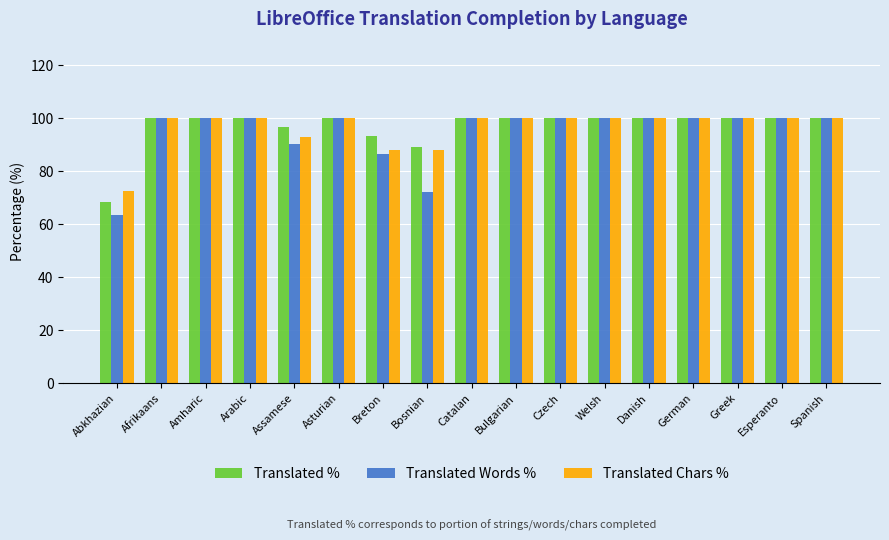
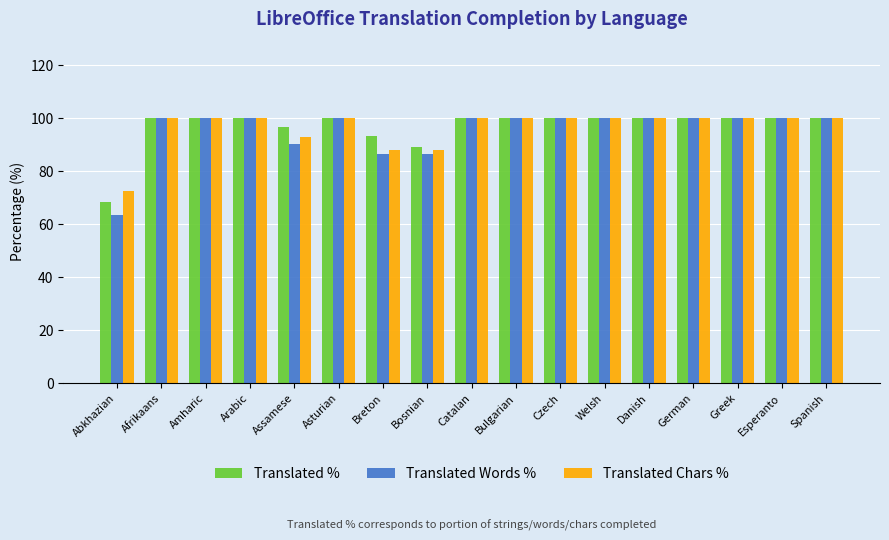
  {
    "Translated %": {
      "Abkhazian": 68,
      "Afrikaans": 100,
      "Amharic": 100,
      "Arabic": 100,
      "Assamese": 97,
      "Asturian": 100,
      "Breton": 93,
      "Bosnian": 89,
      "Catalan": 100,
      "Bulgarian": 100,
      "Czech": 100,
      "Welsh": 100,
      "Danish": 100,
      "German": 100,
      "Greek": 100,
      "Esperanto": 100,
      "Spanish": 100
    },
    "Translated Words %": {
      "Abkhazian": 63,
      "Afrikaans": 100,
      "Amharic": 100,
      "Arabic": 100,
      "Assamese": 90,
      "Asturian": 100,
      "Breton": 86,
-     "Bosnian": 72,
+     "Bosnian": 86,
      "Catalan": 100,
      "Bulgarian": 100,
      "Czech": 100,
      "Welsh": 100,
      "Danish": 100,
      "German": 100,
      "Greek": 100,
      "Esperanto": 100,
      "Spanish": 100
    },
    "Translated Chars %": {
      "Abkhazian": 72,
      "Afrikaans": 100,
      "Amharic": 100,
      "Arabic": 100,
      "Assamese": 93,
      "Asturian": 100,
      "Breton": 88,
      "Bosnian": 88,
      "Catalan": 100,
      "Bulgarian": 100,
      "Czech": 100,
      "Welsh": 100,
      "Danish": 100,
      "German": 100,
      "Greek": 100,
      "Esperanto": 100,
      "Spanish": 100
    }
  }
